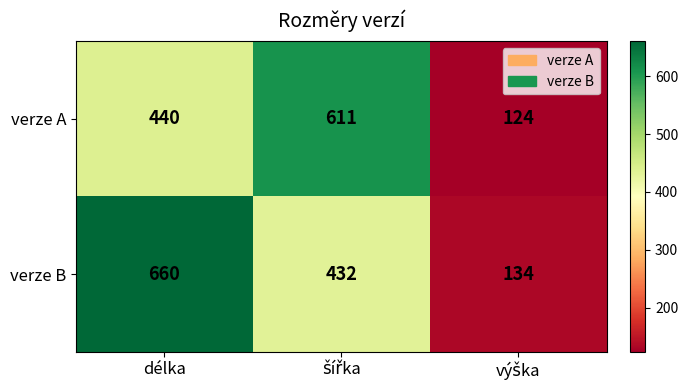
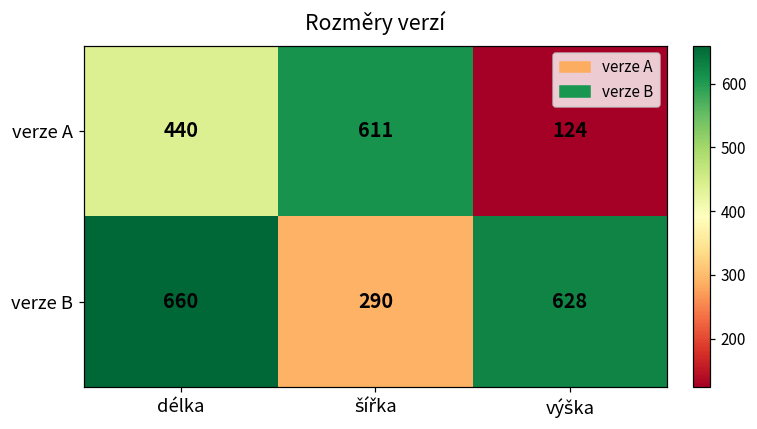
  {
    "verze A": {
      "délka": 440,
      "šířka": 611,
      "výška": 124
    },
    "verze B": {
      "délka": 660,
-     "šířka": 432,
-     "výška": 134
+     "šířka": 290,
+     "výška": 628
    }
  }
